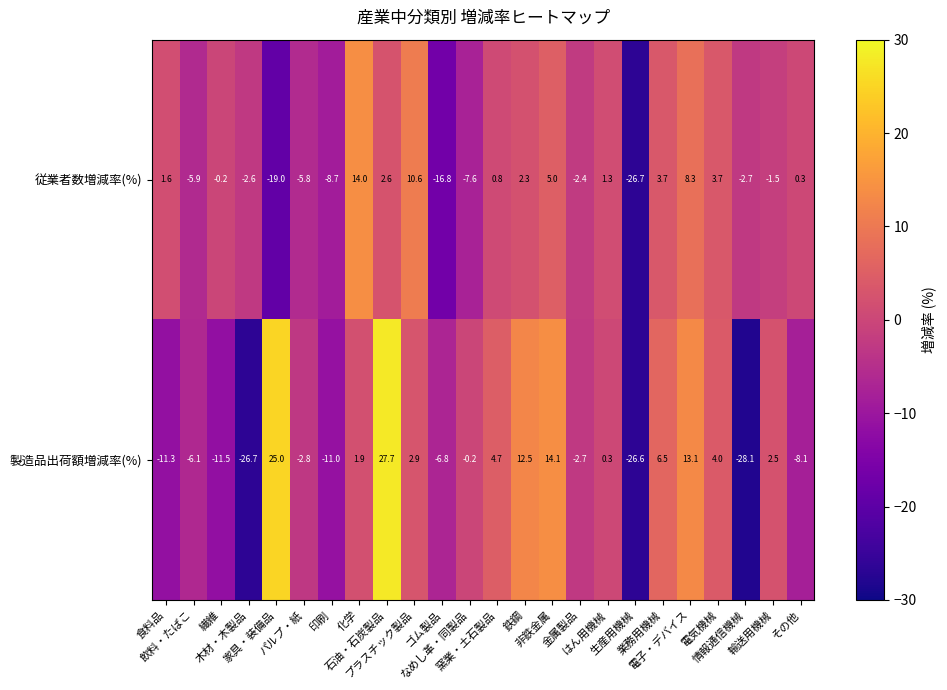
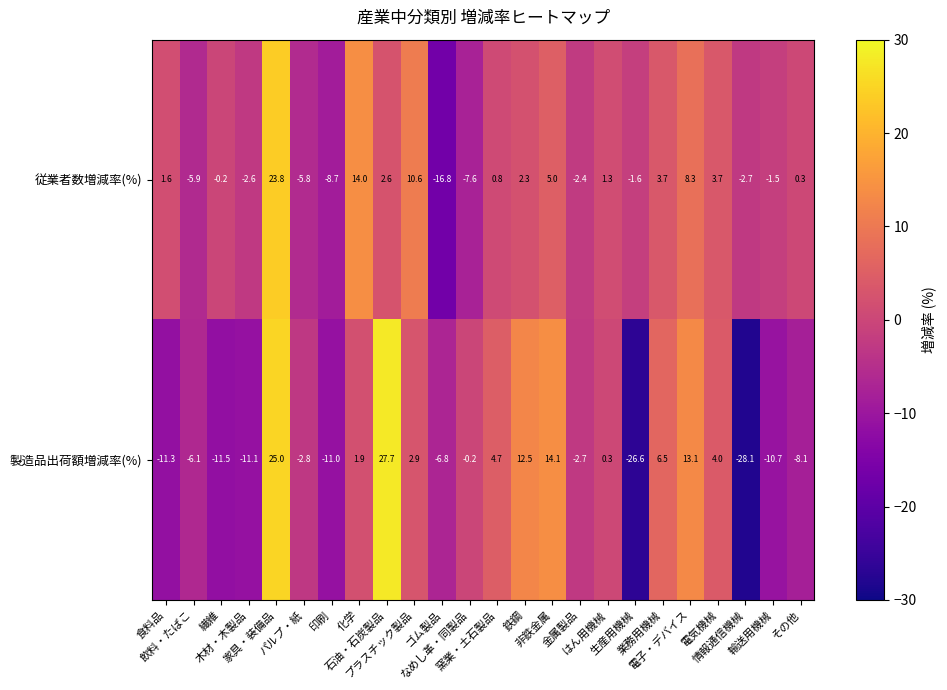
  {
    "従業者数増減率(%)": {
      "食料品": 1.6,
      "飲料・たばこ": -5.9,
      "繊維": -0.2,
      "木材・木製品": -2.6,
-     "家具・装備品": -19.0,
+     "家具・装備品": 23.8,
      "パルプ・紙": -5.8,
      "印刷": -8.7,
      "化学": 14.0,
      "石油・石炭製品": 2.6,
      "プラスチック製品": 10.6,
      "ゴム製品": -16.8,
      "なめし革・同製品": -7.6,
      "窯業・土石製品": 0.8,
      "鉄鋼": 2.3,
      "非鉄金属": 5.0,
      "金属製品": -2.4,
      "はん用機械": 1.3,
-     "生産用機械": -26.7,
+     "生産用機械": -1.6,
      "業務用機械": 3.7,
      "電子・デバイス": 8.3,
      "電気機械": 3.7,
      "情報通信機械": -2.7,
      "輸送用機械": -1.5,
      "その他": 0.3
    },
    "製造品出荷額増減率(%)": {
      "食料品": -11.3,
      "飲料・たばこ": -6.1,
      "繊維": -11.5,
-     "木材・木製品": -26.7,
+     "木材・木製品": -11.1,
      "家具・装備品": 25.0,
      "パルプ・紙": -2.8,
      "印刷": -11.0,
      "化学": 1.9,
      "石油・石炭製品": 27.7,
      "プラスチック製品": 2.9,
      "ゴム製品": -6.8,
      "なめし革・同製品": -0.2,
      "窯業・土石製品": 4.7,
      "鉄鋼": 12.5,
      "非鉄金属": 14.1,
      "金属製品": -2.7,
      "はん用機械": 0.3,
      "生産用機械": -26.6,
      "業務用機械": 6.5,
      "電子・デバイス": 13.1,
      "電気機械": 4.0,
      "情報通信機械": -28.1,
-     "輸送用機械": 2.5,
+     "輸送用機械": -10.7,
      "その他": -8.1
    }
  }
